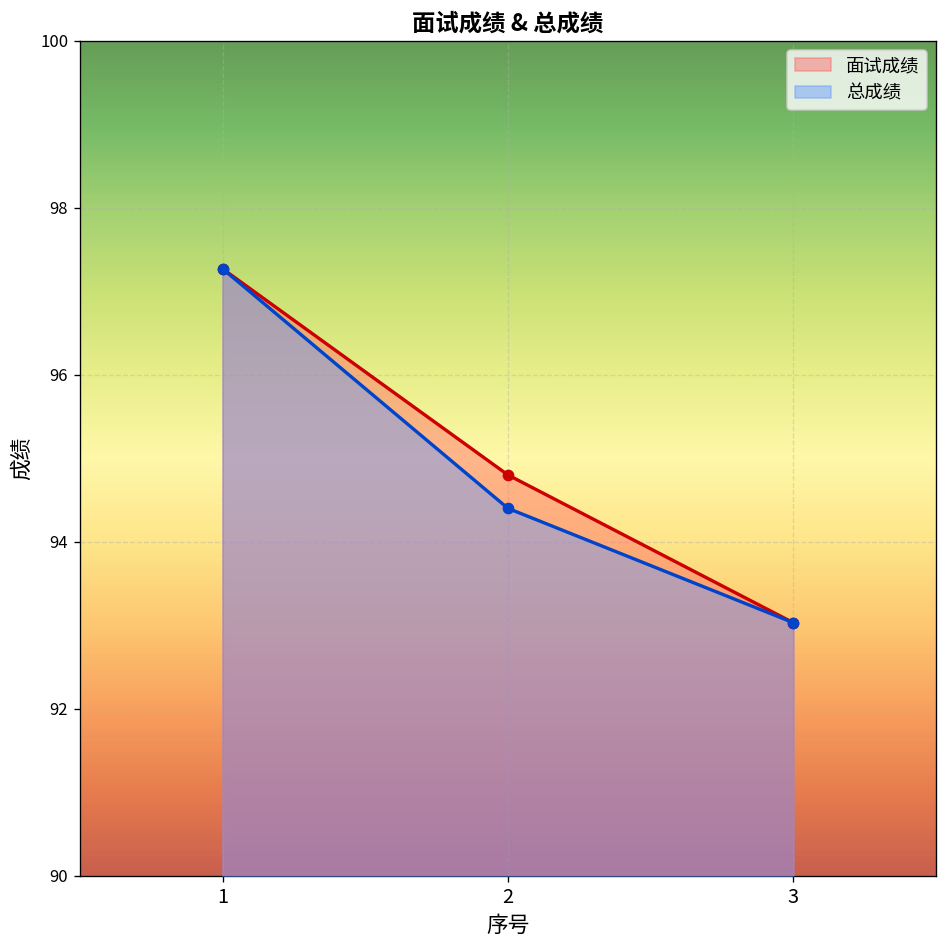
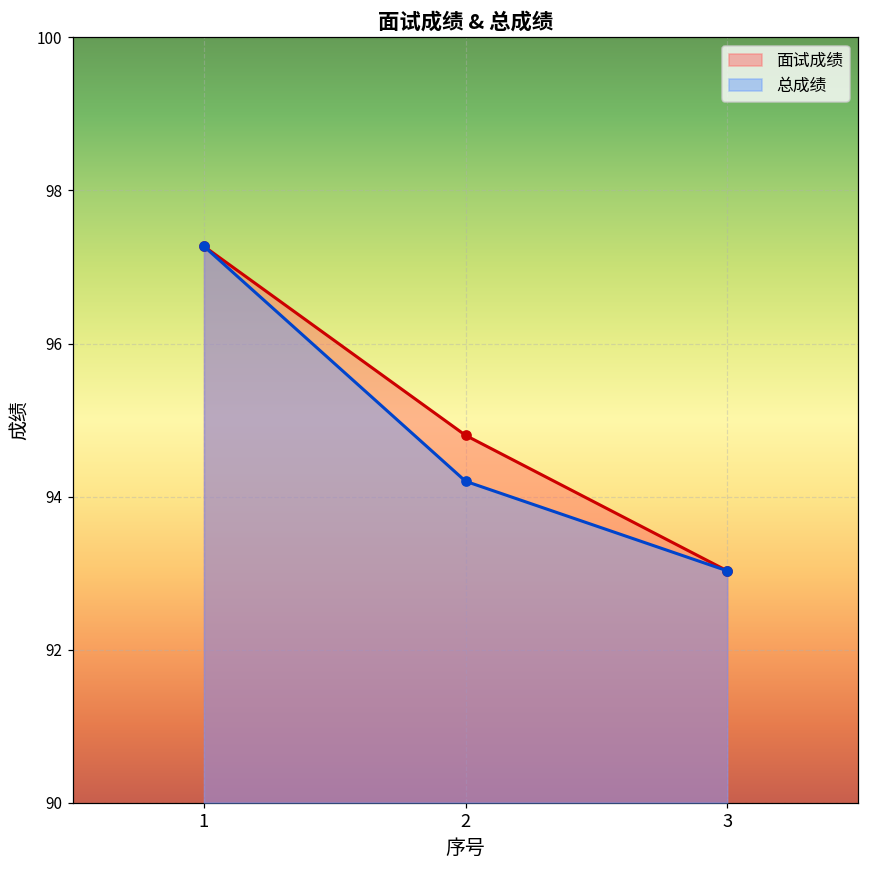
  {
    "面试成绩": {
      "2": 94.8
    },
    "总成绩": {
-     "2": 94.4
+     "2": 94.2
    }
  }
